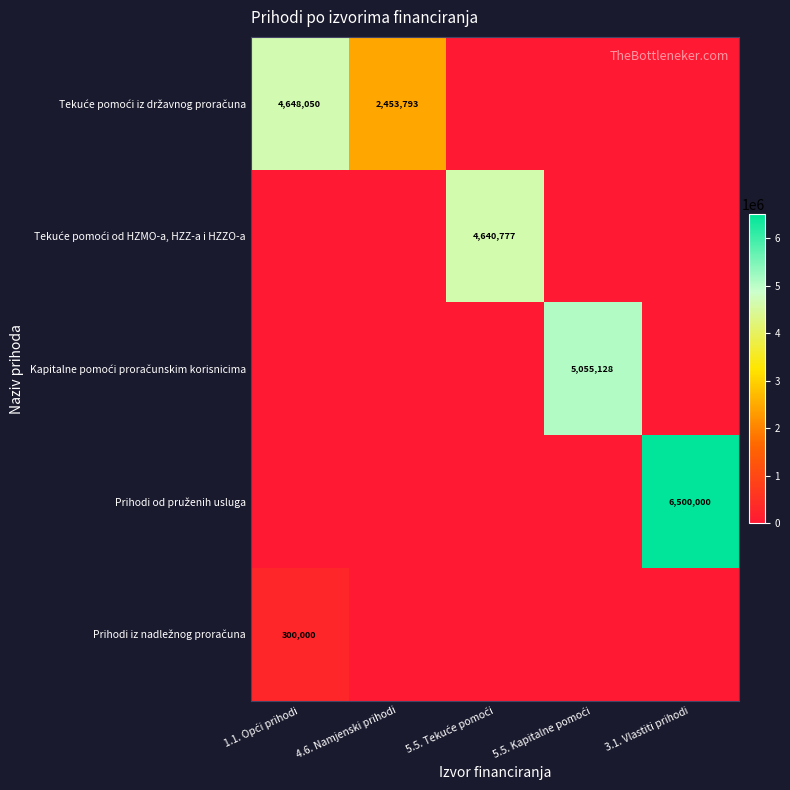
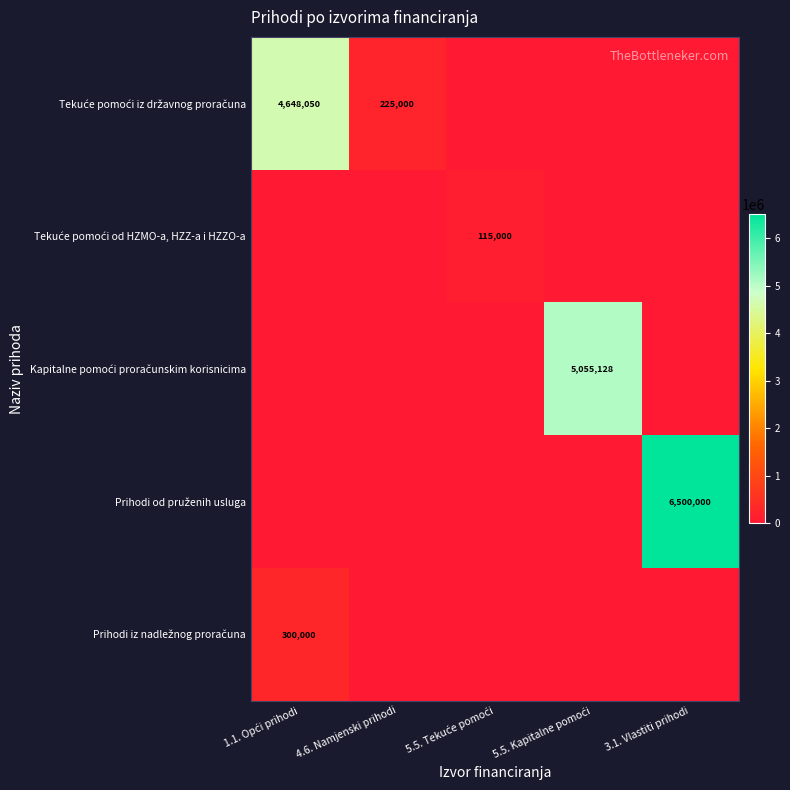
  {
    "Tekuće pomoći iz državnog proračuna": {
      "1.1. Opći prihodi": "4,648,050",
-     "4.6. Namjenski prihodi": "2,453,793"
+     "4.6. Namjenski prihodi": "225,000"
    },
    "Tekuće pomoći od HZMO-a, HZZ-a i HZZO-a": {
-     "5.5. Tekuće pomoći": "4,640,777"
+     "5.5. Tekuće pomoći": "115,000"
    },
    "Kapitalne pomoći proračunskim korisnicima": {
      "5.5. Kapitalne pomoći": "5,055,128"
    },
    "Prihodi od pruženih usluga": {
      "3.1. Vlastiti prihodi": "6,500,000"
    },
    "Prihodi iz nadležnog proračuna": {
      "1.1. Opći prihodi": "300,000"
    }
  }
